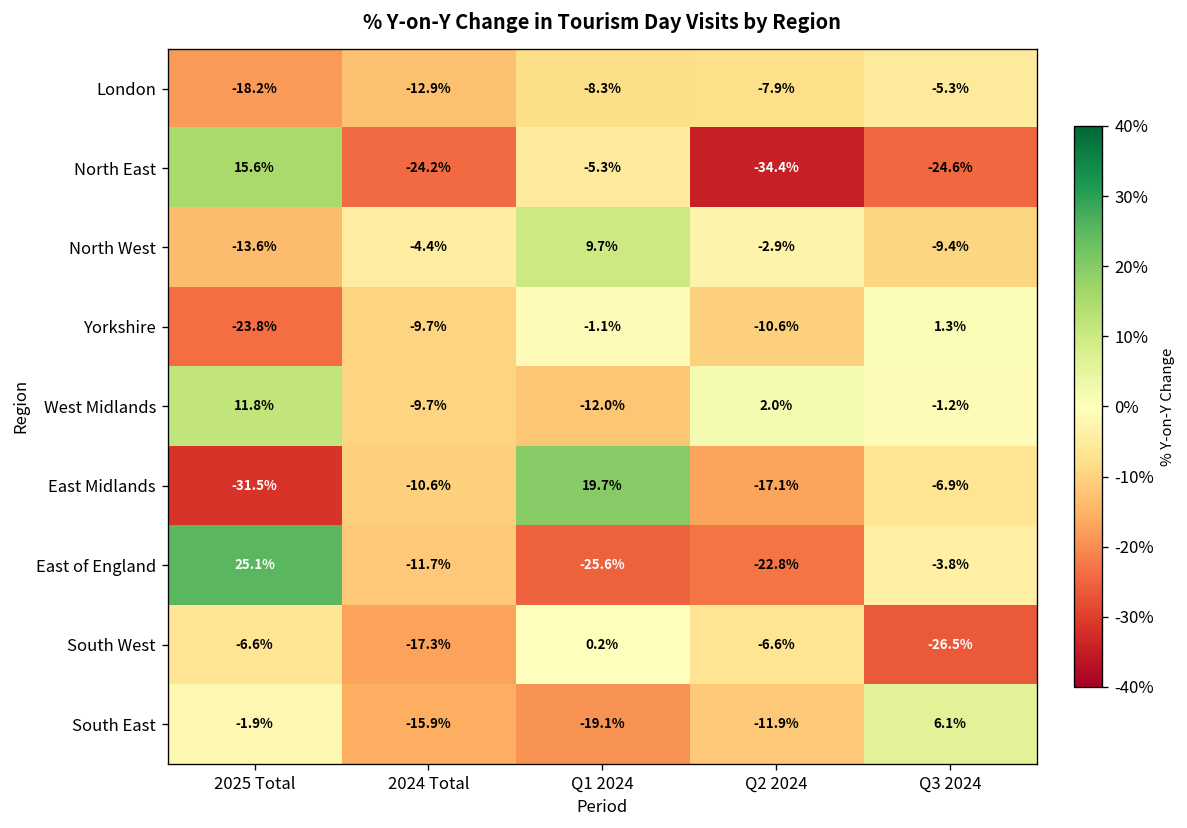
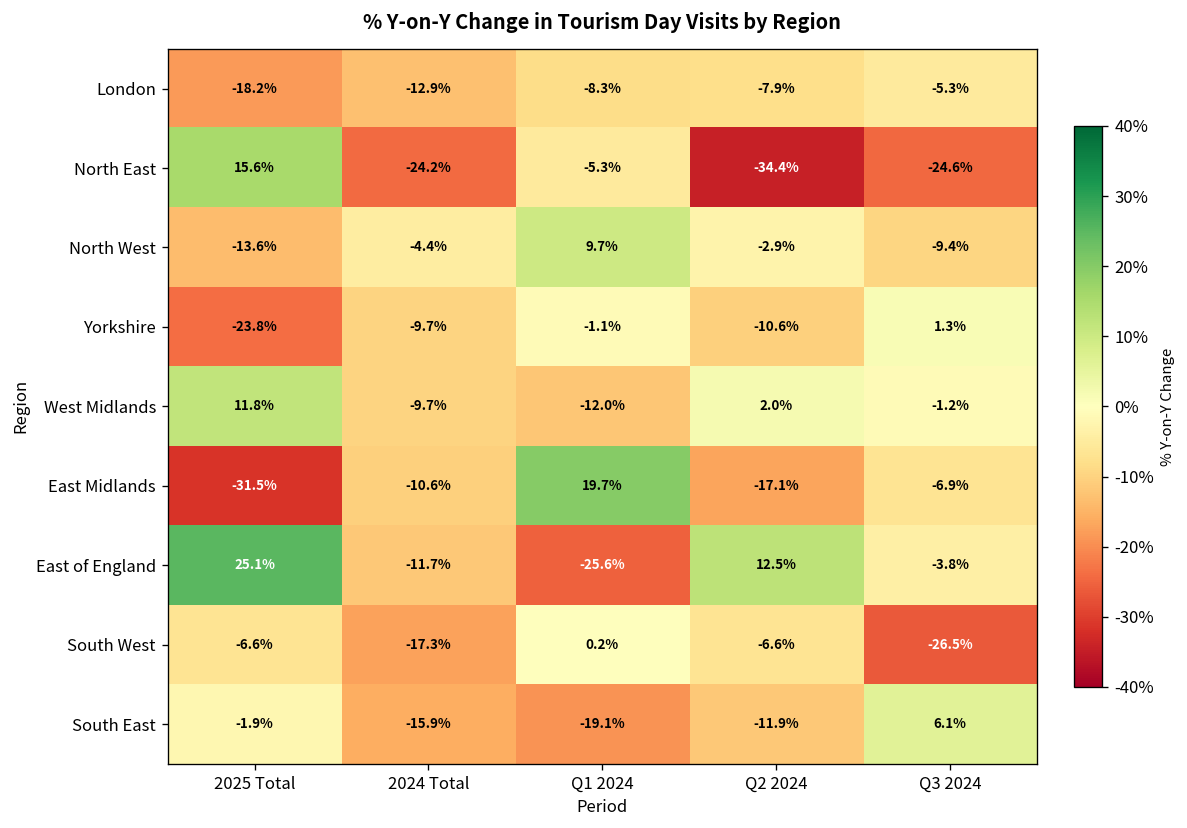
  {
    "London": {
      "2025 Total": "-18.2%",
      "2024 Total": "-12.9%",
      "Q1 2024": "-8.3%",
      "Q2 2024": "-7.9%",
      "Q3 2024": "-5.3%"
    },
    "North East": {
      "2025 Total": "15.6%",
      "2024 Total": "-24.2%",
      "Q1 2024": "-5.3%",
      "Q2 2024": "-34.4%",
      "Q3 2024": "-24.6%"
    },
    "North West": {
      "2025 Total": "-13.6%",
      "2024 Total": "-4.4%",
      "Q1 2024": "9.7%",
      "Q2 2024": "-2.9%",
      "Q3 2024": "-9.4%"
    },
    "Yorkshire": {
      "2025 Total": "-23.8%",
      "2024 Total": "-9.7%",
      "Q1 2024": "-1.1%",
      "Q2 2024": "-10.6%",
      "Q3 2024": "1.3%"
    },
    "West Midlands": {
      "2025 Total": "11.8%",
      "2024 Total": "-9.7%",
      "Q1 2024": "-12.0%",
      "Q2 2024": "2.0%",
      "Q3 2024": "-1.2%"
    },
    "East Midlands": {
      "2025 Total": "-31.5%",
      "2024 Total": "-10.6%",
      "Q1 2024": "19.7%",
      "Q2 2024": "-17.1%",
      "Q3 2024": "-6.9%"
    },
    "East of England": {
      "2025 Total": "25.1%",
      "2024 Total": "-11.7%",
      "Q1 2024": "-25.6%",
-     "Q2 2024": "-22.8%",
+     "Q2 2024": "12.5%",
      "Q3 2024": "-3.8%"
    },
    "South West": {
      "2025 Total": "-6.6%",
      "2024 Total": "-17.3%",
      "Q1 2024": "0.2%",
      "Q2 2024": "-6.6%",
      "Q3 2024": "-26.5%"
    },
    "South East": {
      "2025 Total": "-1.9%",
      "2024 Total": "-15.9%",
      "Q1 2024": "-19.1%",
      "Q2 2024": "-11.9%",
      "Q3 2024": "6.1%"
    }
  }
